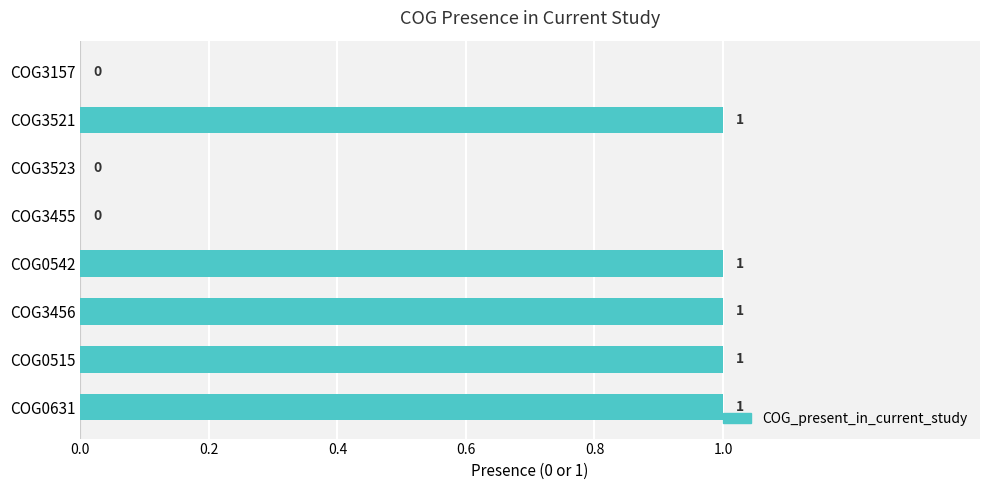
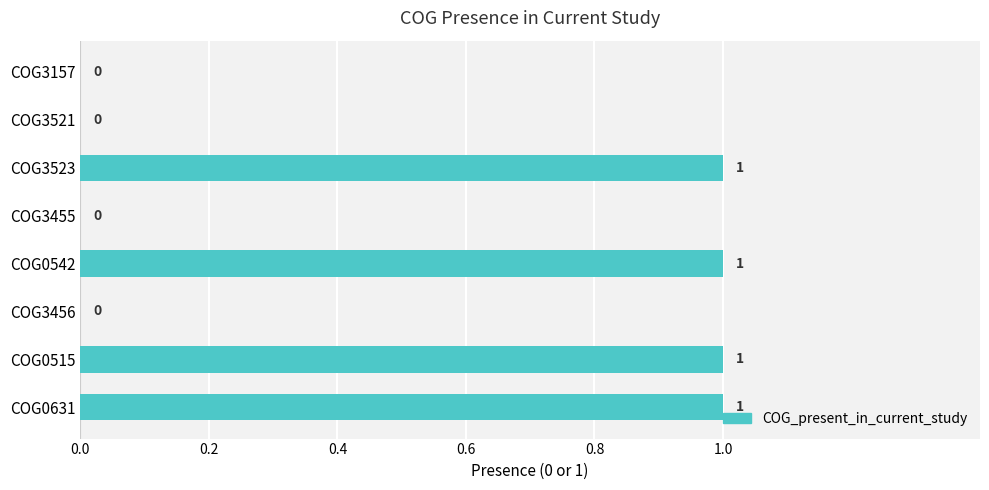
  {
    "COG3157": 0,
-   "COG3521": 1,
-   "COG3523": 0,
+   "COG3521": 0,
+   "COG3523": 1,
    "COG3455": 0,
    "COG0542": 1,
-   "COG3456": 1,
+   "COG3456": 0,
    "COG0515": 1,
    "COG0631": 1
  }
